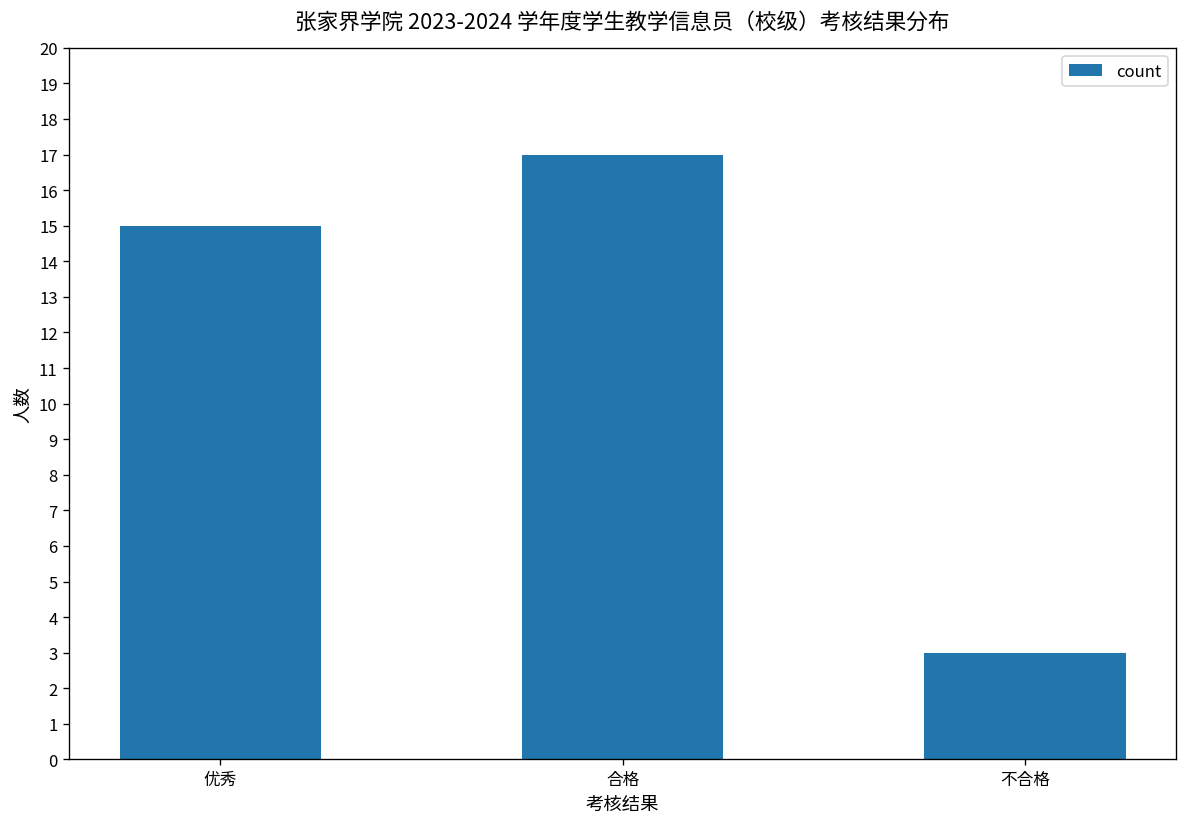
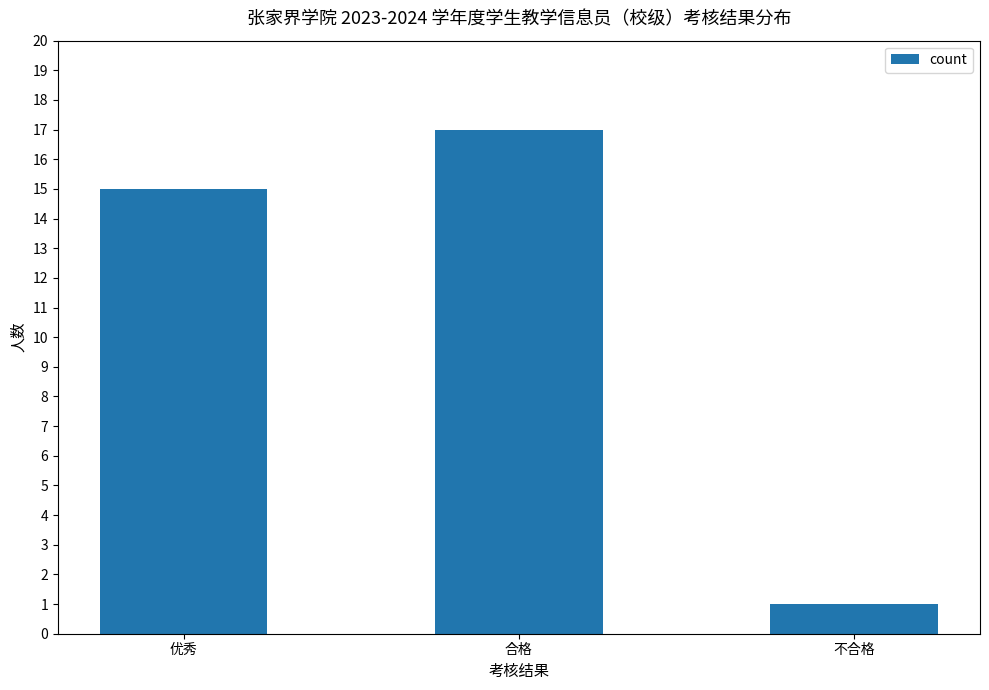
  {
    "优秀": 15,
    "合格": 17,
-   "不合格": 3
+   "不合格": 1
  }
